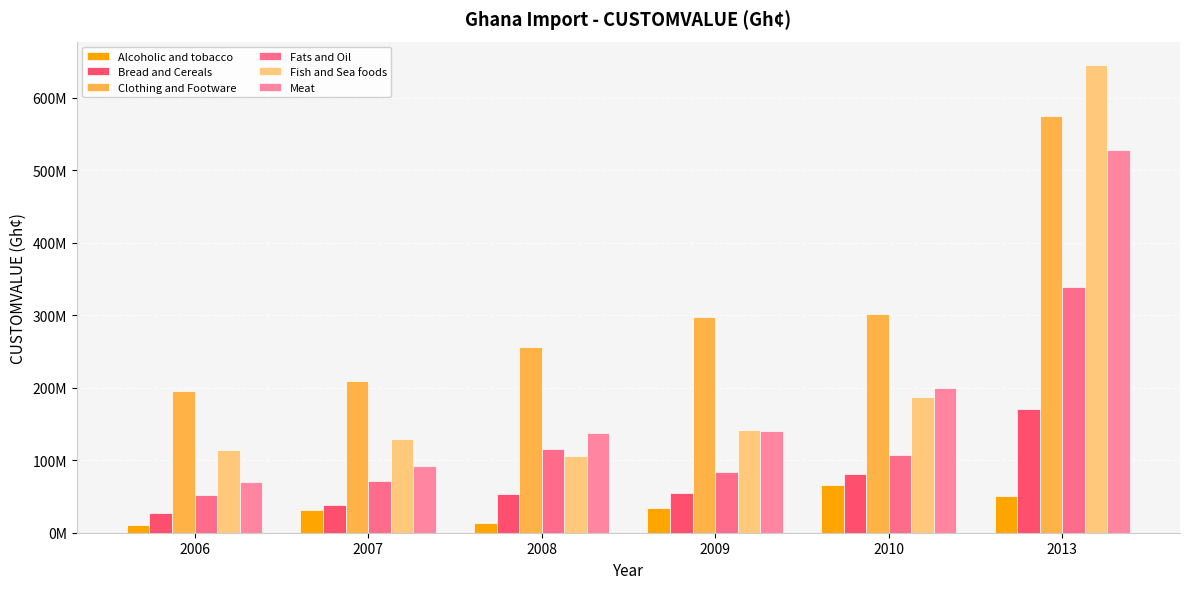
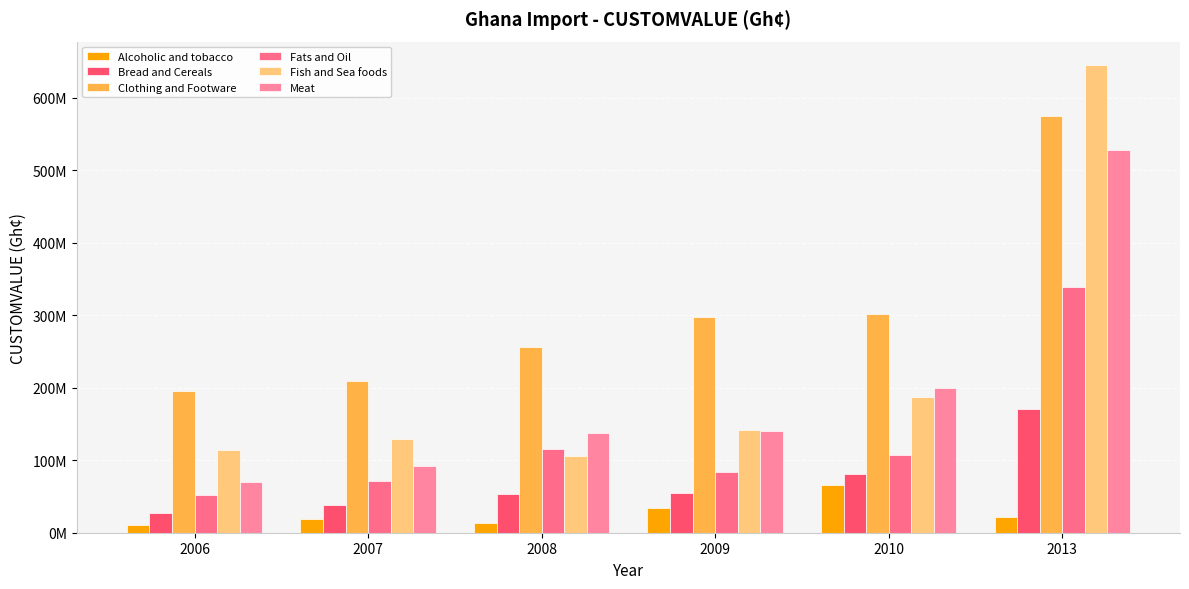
  {
    "Alcoholic and tobacco": {
      "2006": 10000000,
-     "2007": 30000000,
+     "2007": 20000000,
      "2008": 10000000,
      "2009": 30000000,
      "2010": 70000000,
-     "2013": 50000000
+     "2013": 20000000
    }
  }
